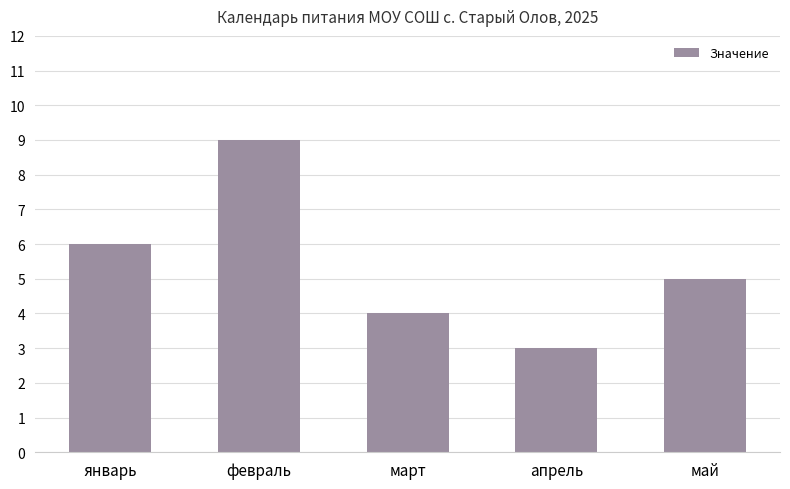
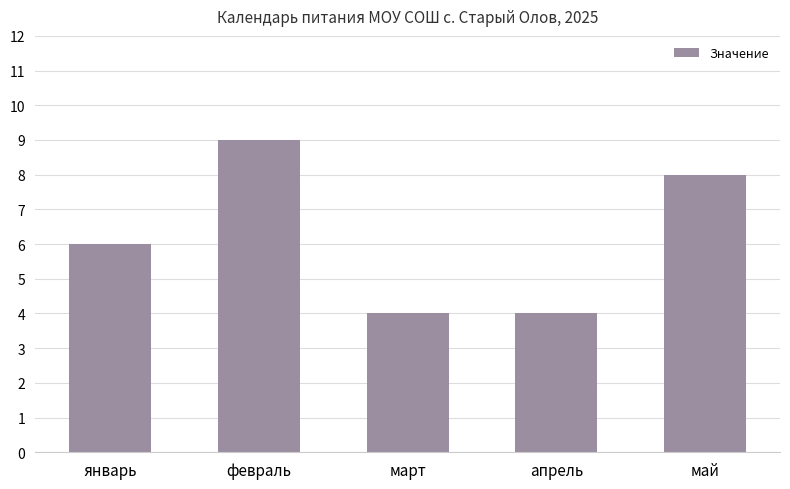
  {
    "январь": 6,
    "февраль": 9,
    "март": 4,
-   "апрель": 3,
-   "май": 5
+   "апрель": 4,
+   "май": 8
  }
